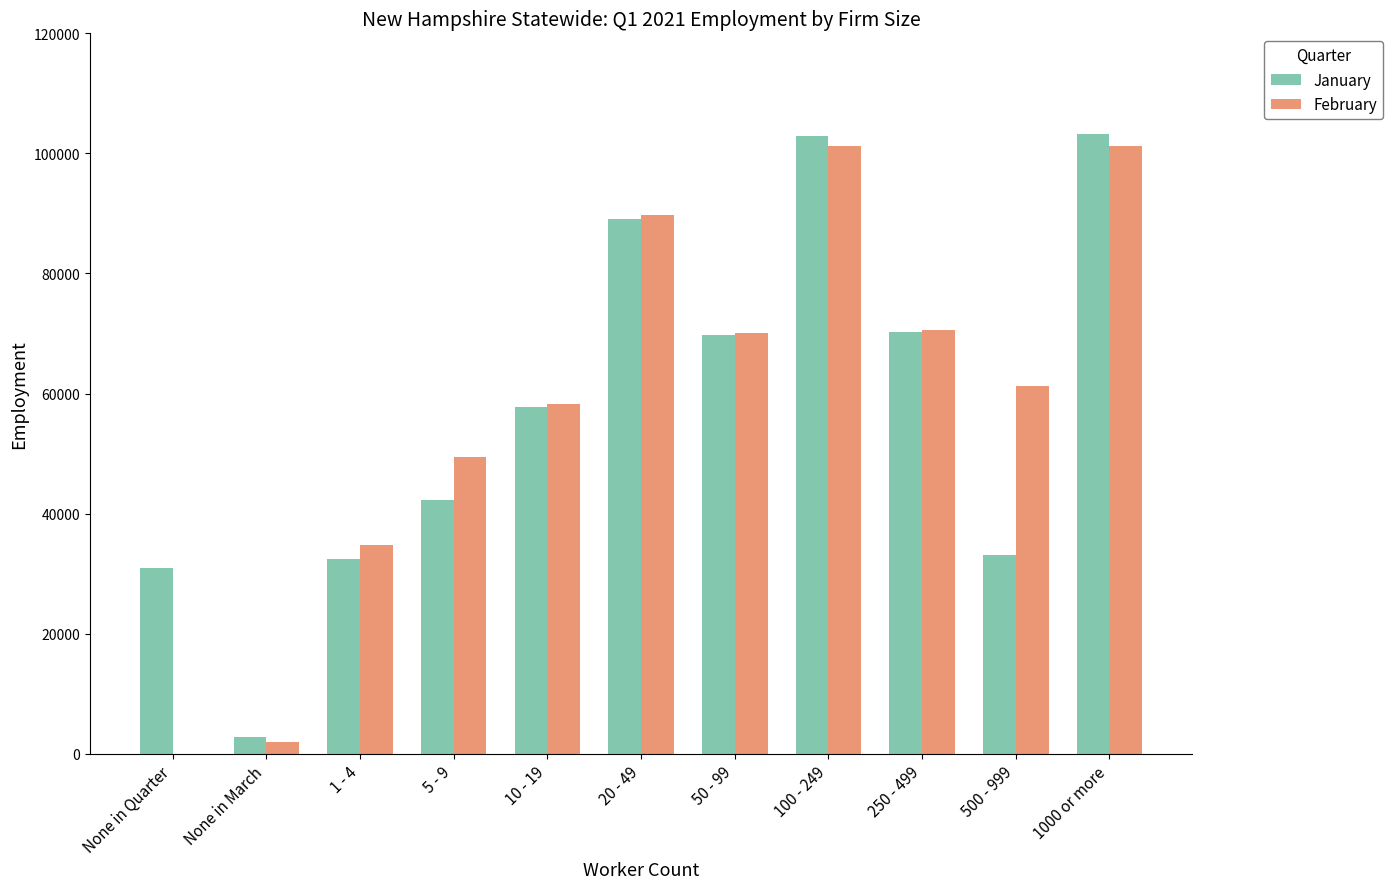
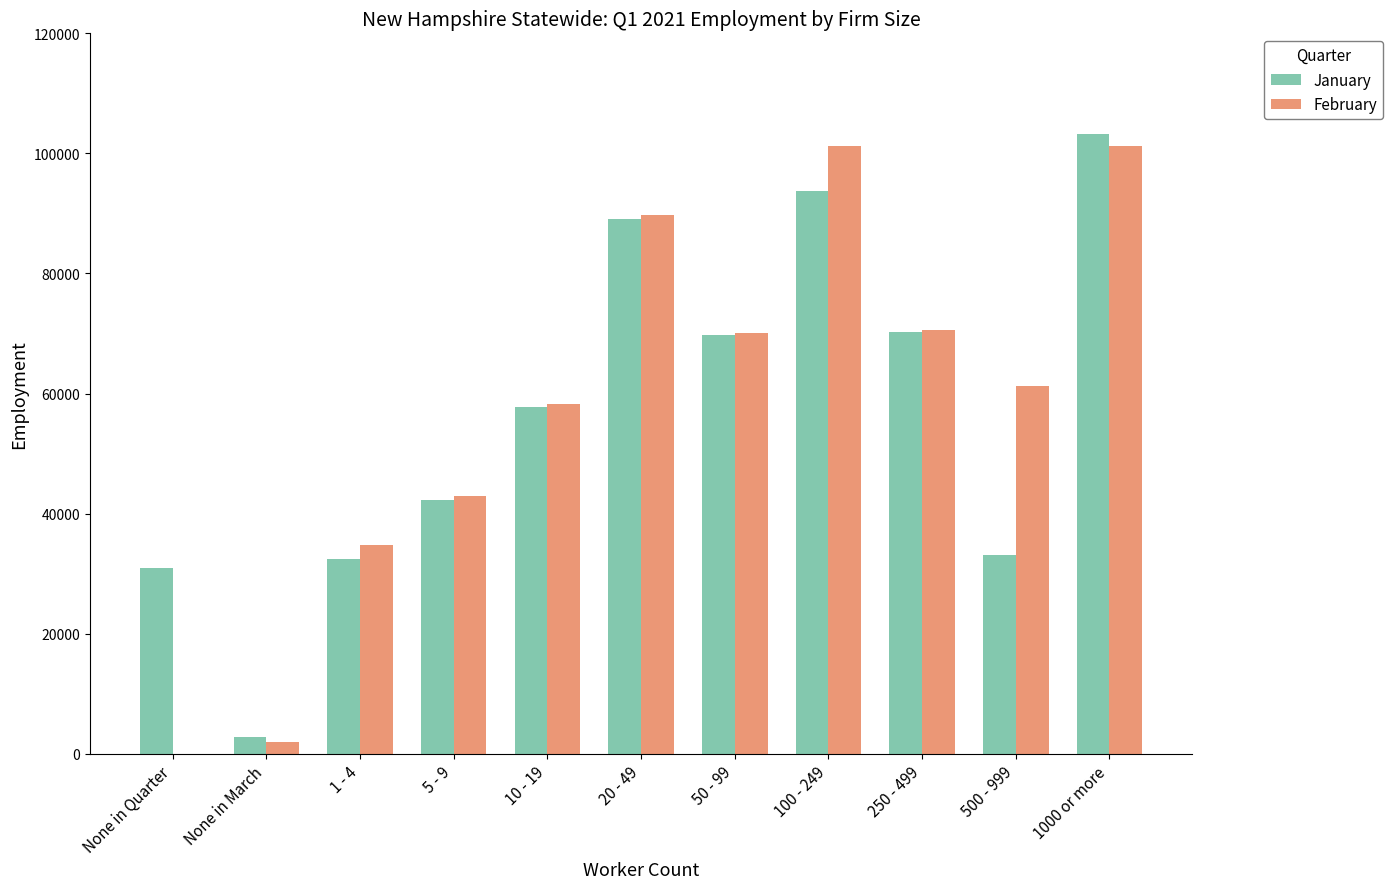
  {
    "January": {
      "None in Quarter": 31000,
      "None in March": 3000,
      "1 - 4": 32000,
      "5 - 9": 42000,
      "10 - 19": 58000,
      "20 - 49": 89000,
      "50 - 99": 70000,
-     "100 - 249": 103000,
+     "100 - 249": 94000,
      "250 - 499": 70000,
      "500 - 999": 33000,
      "1000 or more": 103000
    },
    "February": {
      "None in Quarter": 0,
      "None in March": 2000,
      "1 - 4": 35000,
-     "5 - 9": 49000,
+     "5 - 9": 43000,
      "10 - 19": 58000,
      "20 - 49": 90000,
      "50 - 99": 70000,
      "100 - 249": 101000,
      "250 - 499": 71000,
      "500 - 999": 61000,
      "1000 or more": 101000
    }
  }
